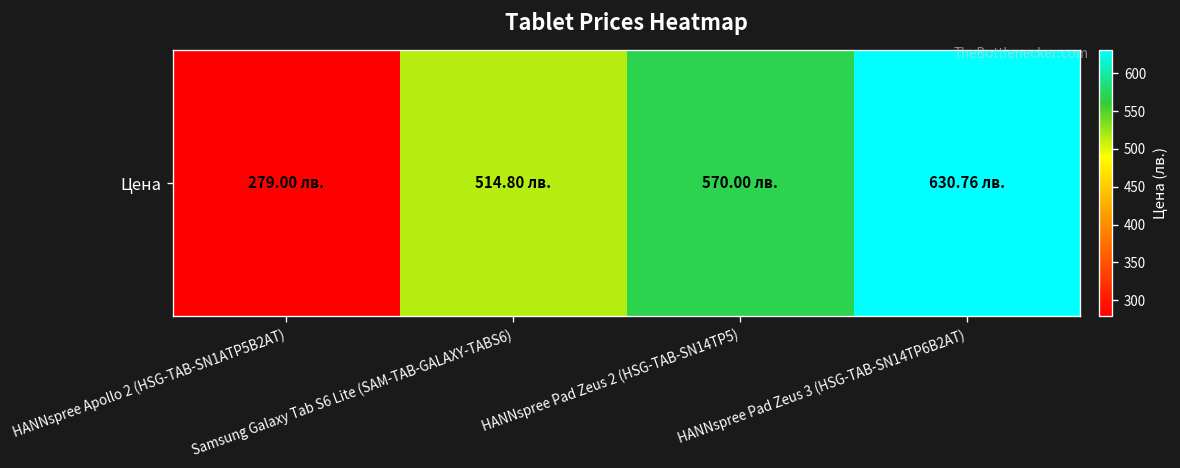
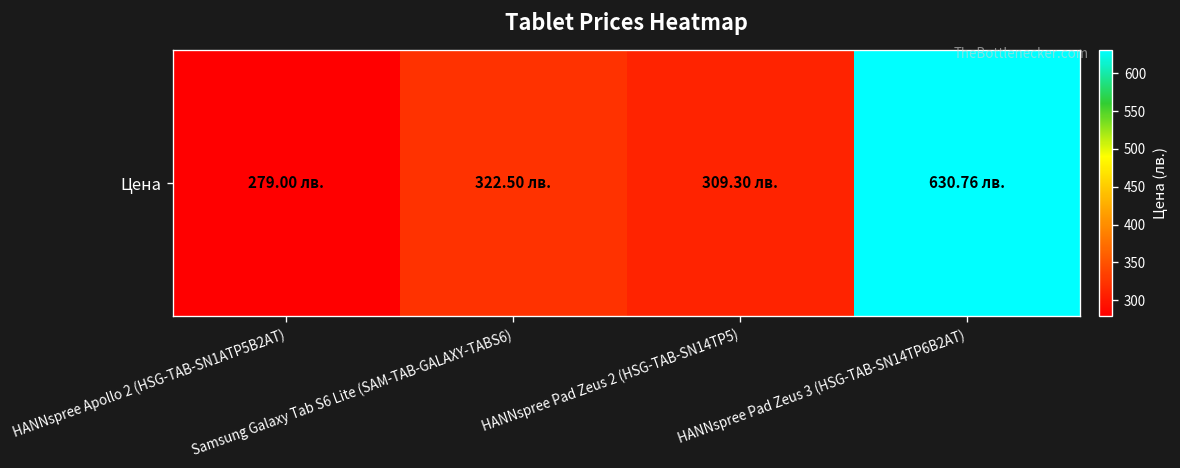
  {
    "Цена": {
      "HANNspree Apollo 2 (HSG-TAB-SN1ATP5B2AT)": 279.00,
-     "Samsung Galaxy Tab S6 Lite (SAM-TAB-GALAXY-TABS6)": 514.80,
-     "HANNspree Pad Zeus 2 (HSG-TAB-SN14TP5)": 570.00
+     "Samsung Galaxy Tab S6 Lite (SAM-TAB-GALAXY-TABS6)": 322.50,
+     "HANNspree Pad Zeus 2 (HSG-TAB-SN14TP5)": 309.30
    }
  }
